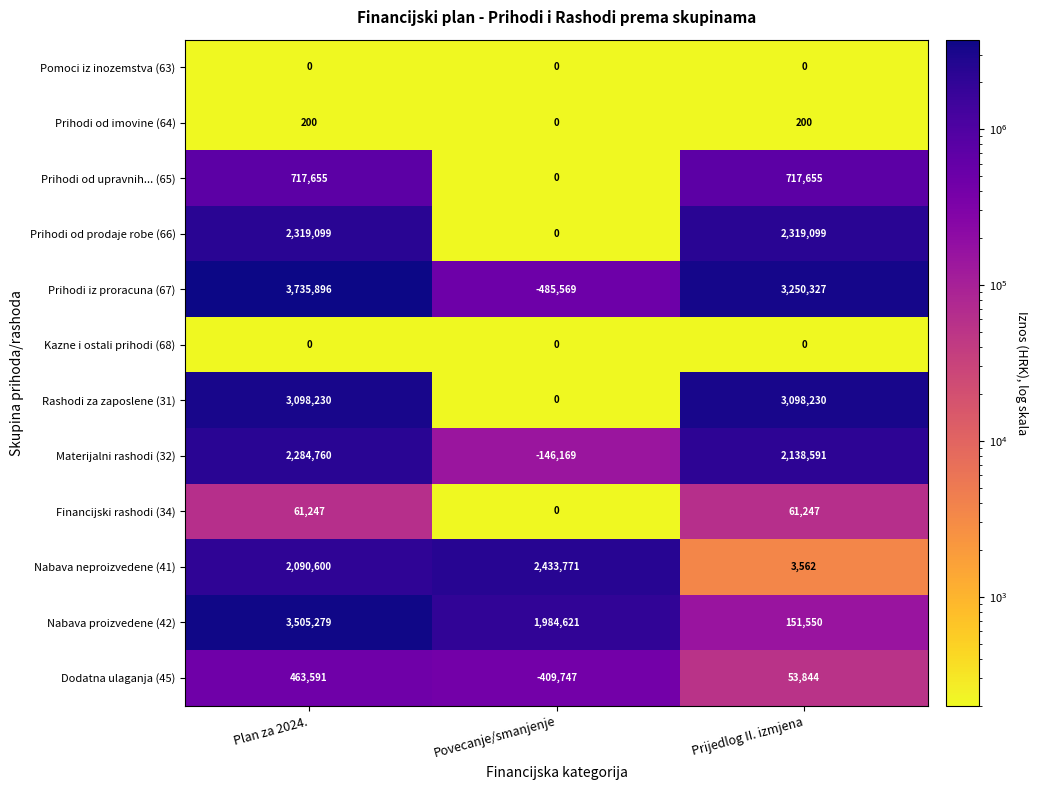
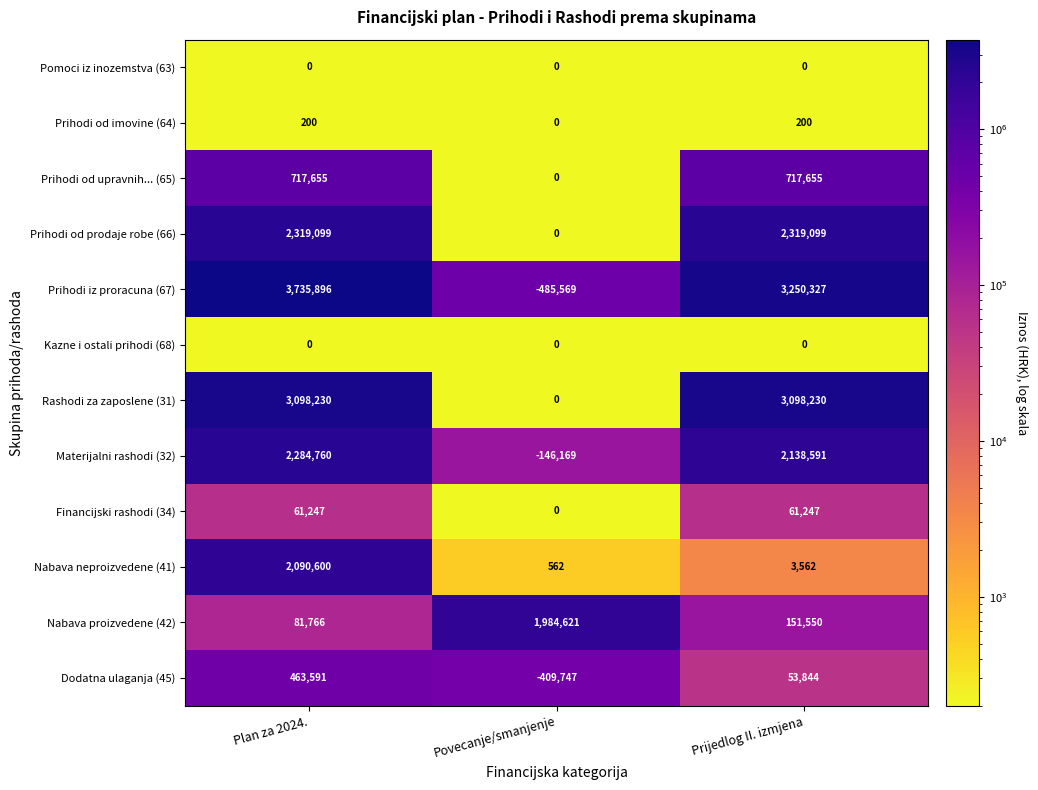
  {
    "Pomoci iz inozemstva (63)": {
      "Plan za 2024.": "0",
      "Povecanje/smanjenje": "0",
      "Prijedlog II. izmjena": "0"
    },
    "Prihodi od imovine (64)": {
      "Plan za 2024.": "200",
      "Povecanje/smanjenje": "0",
      "Prijedlog II. izmjena": "200"
    },
    "Prihodi od upravnih... (65)": {
      "Plan za 2024.": "717,655",
      "Povecanje/smanjenje": "0",
      "Prijedlog II. izmjena": "717,655"
    },
    "Prihodi od prodaje robe (66)": {
      "Plan za 2024.": "2,319,099",
      "Povecanje/smanjenje": "0",
      "Prijedlog II. izmjena": "2,319,099"
    },
    "Prihodi iz proracuna (67)": {
      "Plan za 2024.": "3,735,896",
      "Povecanje/smanjenje": "-485,569",
      "Prijedlog II. izmjena": "3,250,327"
    },
    "Kazne i ostali prihodi (68)": {
      "Plan za 2024.": "0",
      "Povecanje/smanjenje": "0",
      "Prijedlog II. izmjena": "0"
    },
    "Rashodi za zaposlene (31)": {
      "Plan za 2024.": "3,098,230",
      "Povecanje/smanjenje": "0",
      "Prijedlog II. izmjena": "3,098,230"
    },
    "Materijalni rashodi (32)": {
      "Plan za 2024.": "2,284,760",
      "Povecanje/smanjenje": "-146,169",
      "Prijedlog II. izmjena": "2,138,591"
    },
    "Financijski rashodi (34)": {
      "Plan za 2024.": "61,247",
      "Povecanje/smanjenje": "0",
      "Prijedlog II. izmjena": "61,247"
    },
    "Nabava neproizvedene (41)": {
      "Plan za 2024.": "2,090,600",
-     "Povecanje/smanjenje": "2,433,771",
+     "Povecanje/smanjenje": "562",
      "Prijedlog II. izmjena": "3,562"
    },
    "Nabava proizvedene (42)": {
-     "Plan za 2024.": "3,505,279",
+     "Plan za 2024.": "81,766",
      "Povecanje/smanjenje": "1,984,621",
      "Prijedlog II. izmjena": "151,550"
    },
    "Dodatna ulaganja (45)": {
      "Plan za 2024.": "463,591",
      "Povecanje/smanjenje": "-409,747",
      "Prijedlog II. izmjena": "53,844"
    }
  }
